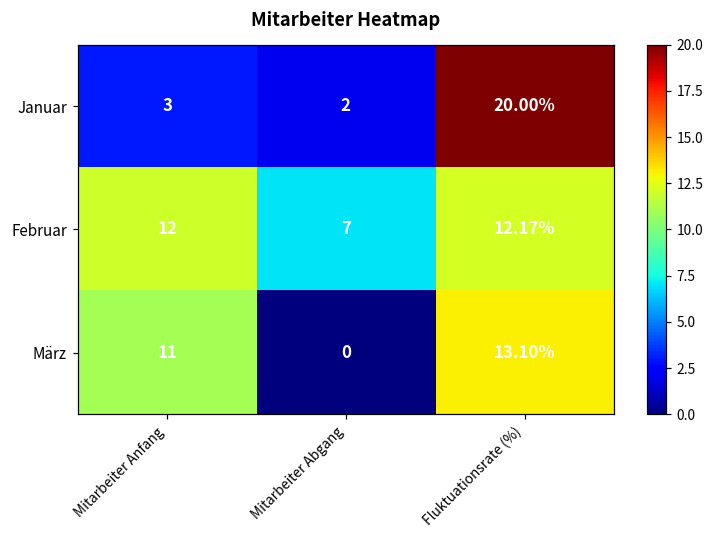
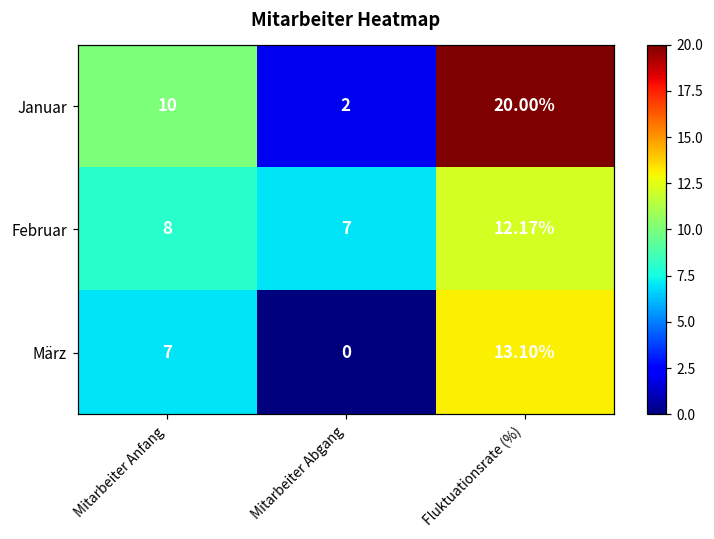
  {
    "Januar": {
-     "Mitarbeiter Anfang": "3",
+     "Mitarbeiter Anfang": "10",
      "Mitarbeiter Abgang": "2",
      "Fluktuationsrate (%)": "20.00%"
    },
    "Februar": {
-     "Mitarbeiter Anfang": "12",
+     "Mitarbeiter Anfang": "8",
      "Mitarbeiter Abgang": "7",
      "Fluktuationsrate (%)": "12.17%"
    },
    "März": {
-     "Mitarbeiter Anfang": "11",
+     "Mitarbeiter Anfang": "7",
      "Mitarbeiter Abgang": "0",
      "Fluktuationsrate (%)": "13.10%"
    }
  }
